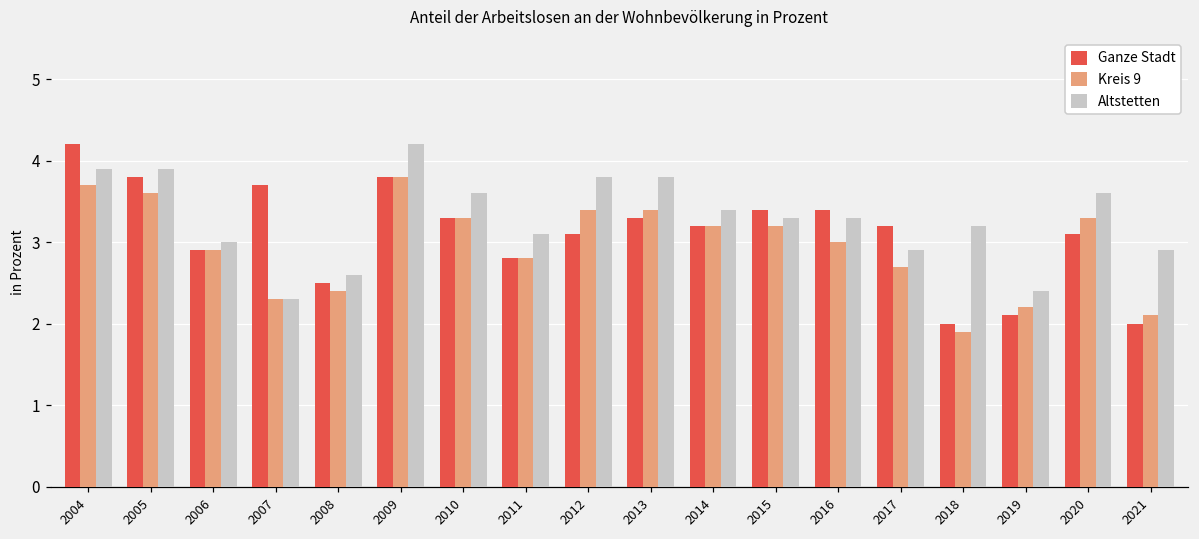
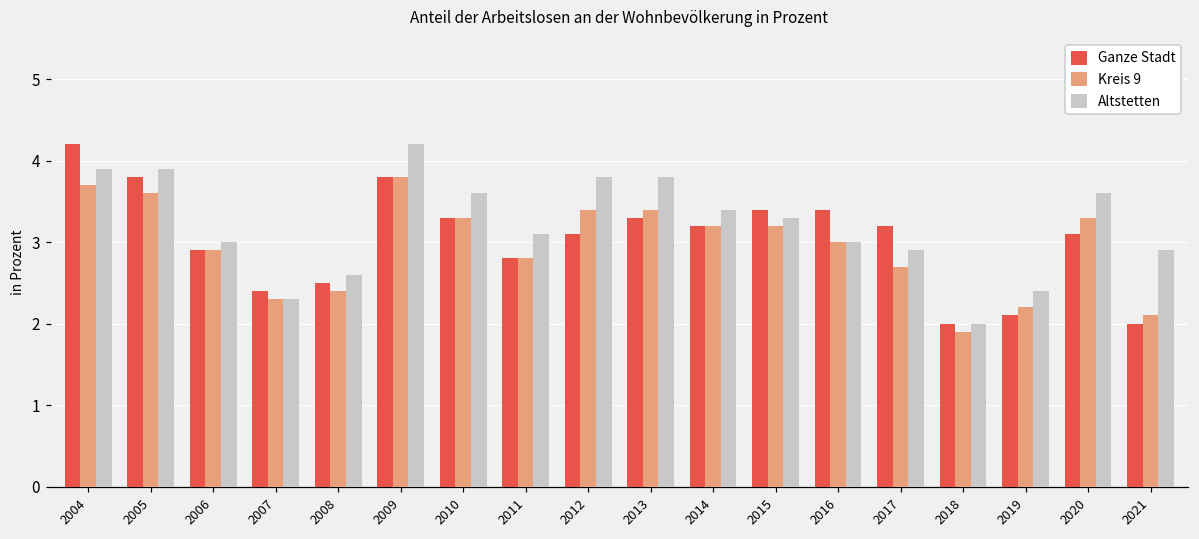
  {
    "Ganze Stadt": {
      "2004": 4.2,
      "2005": 3.8,
      "2006": 2.9,
-     "2007": 3.7,
+     "2007": 2.4,
      "2008": 2.5,
      "2009": 3.8,
      "2010": 3.3,
      "2011": 2.8,
      "2012": 3.1,
      "2013": 3.3,
      "2014": 3.2,
      "2015": 3.4,
      "2016": 3.4,
      "2017": 3.2,
      "2018": 2.0,
      "2019": 2.1,
      "2020": 3.1,
      "2021": 2.0
    },
    "Kreis 9": {
      "2004": 3.7,
      "2005": 3.6,
      "2006": 2.9,
      "2007": 2.3,
      "2008": 2.4,
      "2009": 3.8,
      "2010": 3.3,
      "2011": 2.8,
      "2012": 3.4,
      "2013": 3.4,
      "2014": 3.2,
      "2015": 3.2,
      "2016": 3.0,
      "2017": 2.7,
      "2018": 1.9,
      "2019": 2.2,
      "2020": 3.3,
      "2021": 2.1
    },
    "Altstetten": {
      "2004": 3.9,
      "2005": 3.9,
      "2006": 3.0,
      "2007": 2.3,
      "2008": 2.6,
      "2009": 4.2,
      "2010": 3.6,
      "2011": 3.1,
      "2012": 3.8,
      "2013": 3.8,
      "2014": 3.4,
      "2015": 3.3,
-     "2016": 3.3,
+     "2016": 3.0,
      "2017": 2.9,
-     "2018": 3.2,
+     "2018": 2.0,
      "2019": 2.4,
      "2020": 3.6,
      "2021": 2.9
    }
  }
